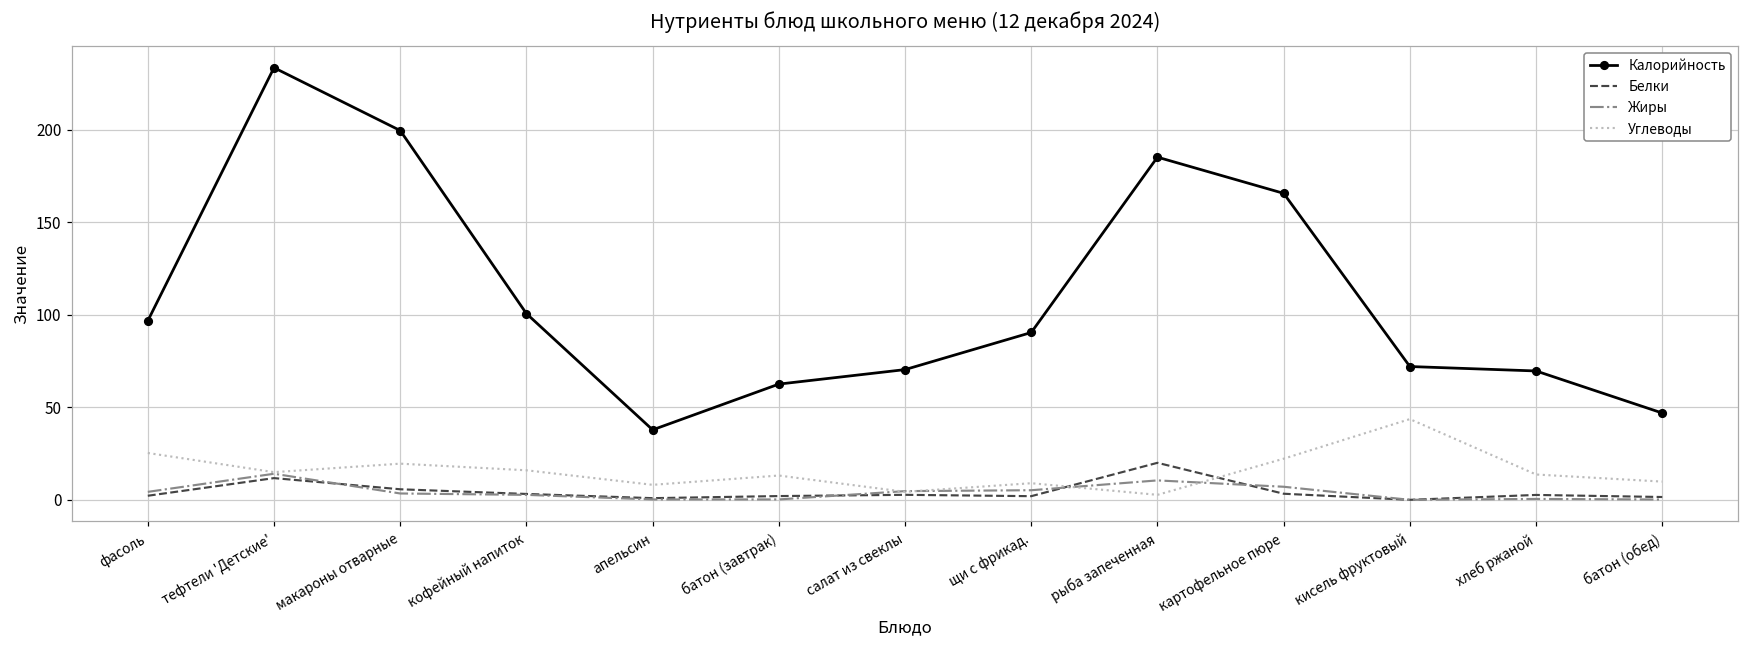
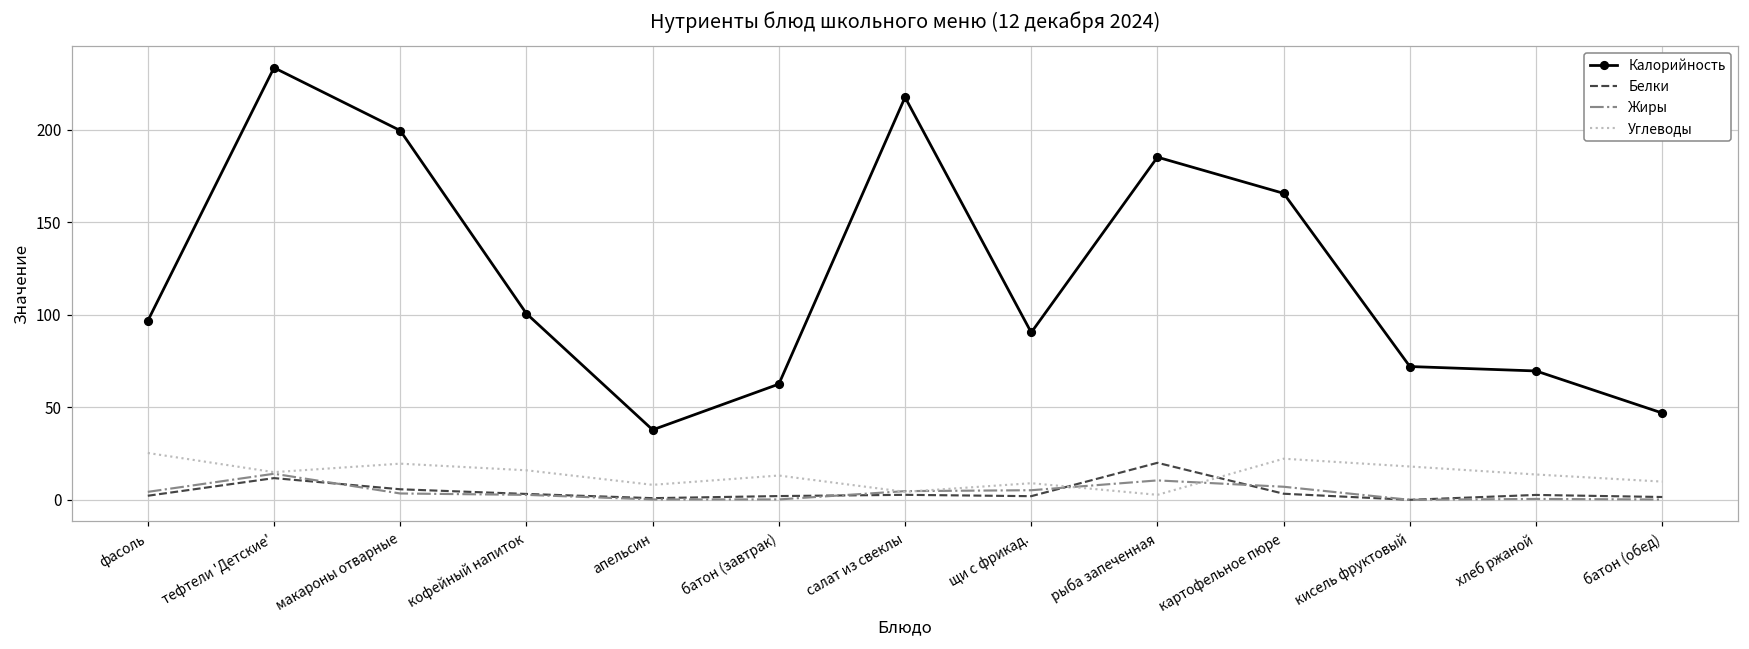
  {
    "Калорийность": {
      "фасоль": 97,
      "тефтели 'Детские'": 233,
      "макароны отварные": 199,
      "кофейный напиток": 101,
      "апельсин": 38,
      "батон (завтрак)": 63,
-     "салат из свеклы": 70,
+     "салат из свеклы": 217,
      "щи с фрикад.": 90,
      "рыба запеченная": 185,
      "картофельное пюре": 166,
      "кисель фруктовый": 72,
      "хлеб ржаной": 70,
      "батон (обед)": 47
    },
    "Белки": {
      "фасоль": 2,
      "тефтели 'Детские'": 12,
      "макароны отварные": 6,
      "батон (завтрак)": 2,
      "салат из свеклы": 3,
      "щи с фрикад.": 2,
      "рыба запеченная": 20,
      "картофельное пюре": 3,
      "хлеб ржаной": 3
    },
    "Жиры": {
      "фасоль": 4,
      "макароны отварные": 3,
      "батон (завтрак)": 0,
      "щи с фрикад.": 5,
      "рыба запеченная": 10,
      "картофельное пюре": 7,
      "хлеб ржаной": 0
    },
    "Углеводы": {
      "фасоль": 25,
      "макароны отварные": 20,
      "кофейный напиток": 16,
      "апельсин": 8,
      "батон (завтрак)": 13,
      "щи с фрикад.": 9,
      "рыба запеченная": 3,
      "картофельное пюре": 22,
-     "кисель фруктовый": 44,
+     "кисель фруктовый": 18,
      "хлеб ржаной": 14,
      "батон (обед)": 10
    }
  }
